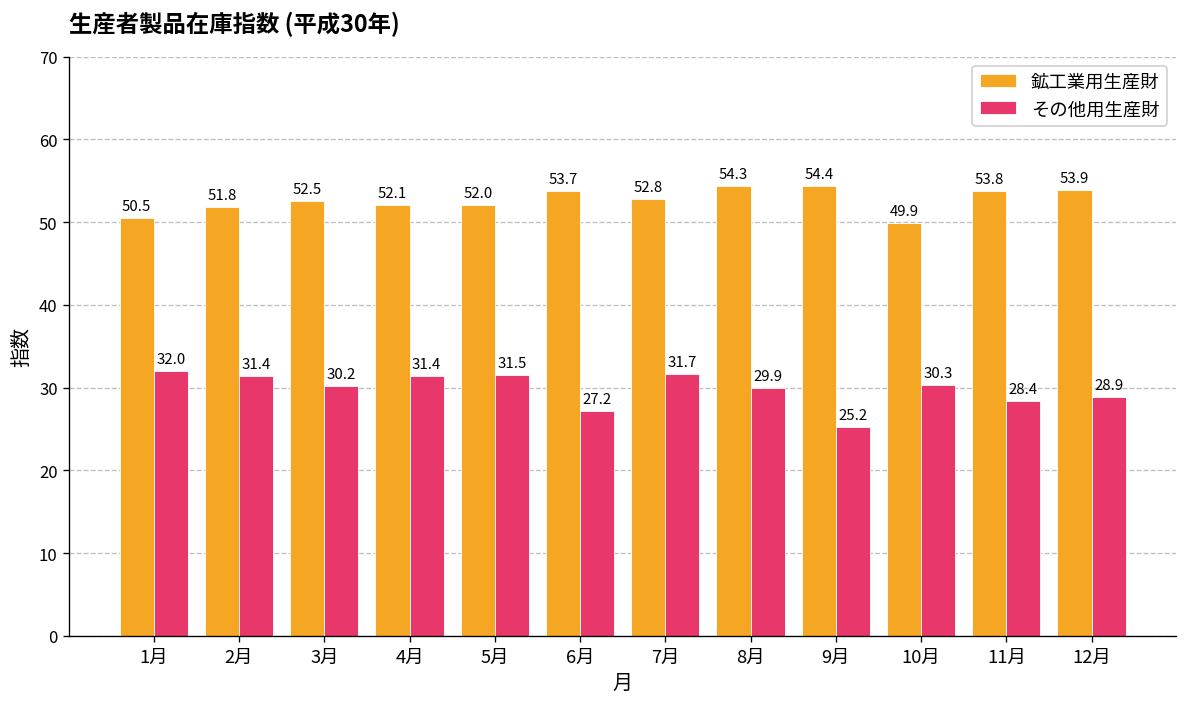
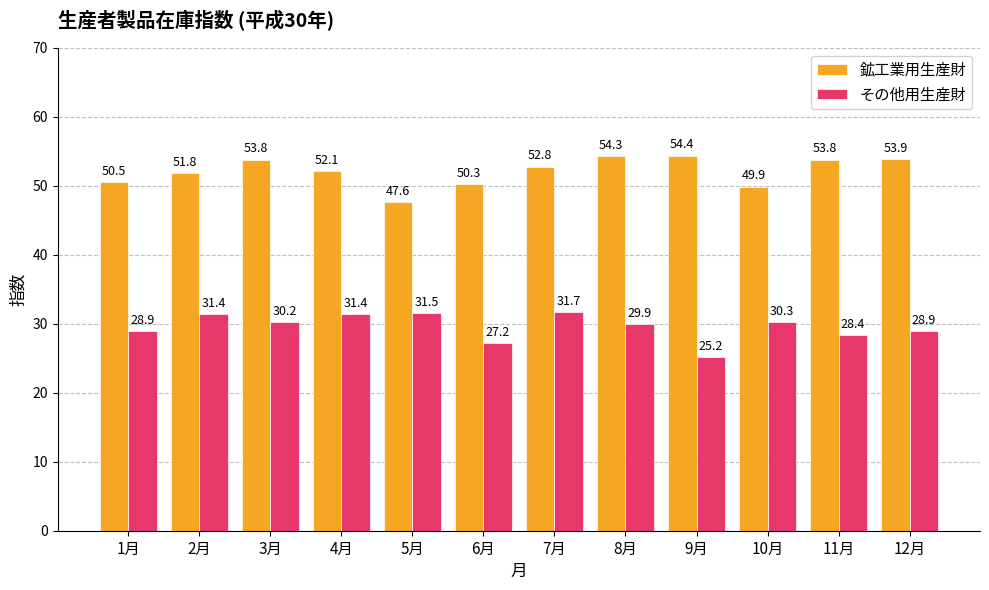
  {
    "鉱工業用生産財": {
      "1月": 50.5,
      "2月": 51.8,
-     "3月": 52.5,
+     "3月": 53.8,
      "4月": 52.1,
-     "5月": 52.0,
-     "6月": 53.7,
+     "5月": 47.6,
+     "6月": 50.3,
      "7月": 52.8,
      "8月": 54.3,
      "9月": 54.4,
      "10月": 49.9,
      "11月": 53.8,
      "12月": 53.9
    },
    "その他用生産財": {
-     "1月": 32.0,
+     "1月": 28.9,
      "2月": 31.4,
      "3月": 30.2,
      "4月": 31.4,
      "5月": 31.5,
      "6月": 27.2,
      "7月": 31.7,
      "8月": 29.9,
      "9月": 25.2,
      "10月": 30.3,
      "11月": 28.4,
      "12月": 28.9
    }
  }
